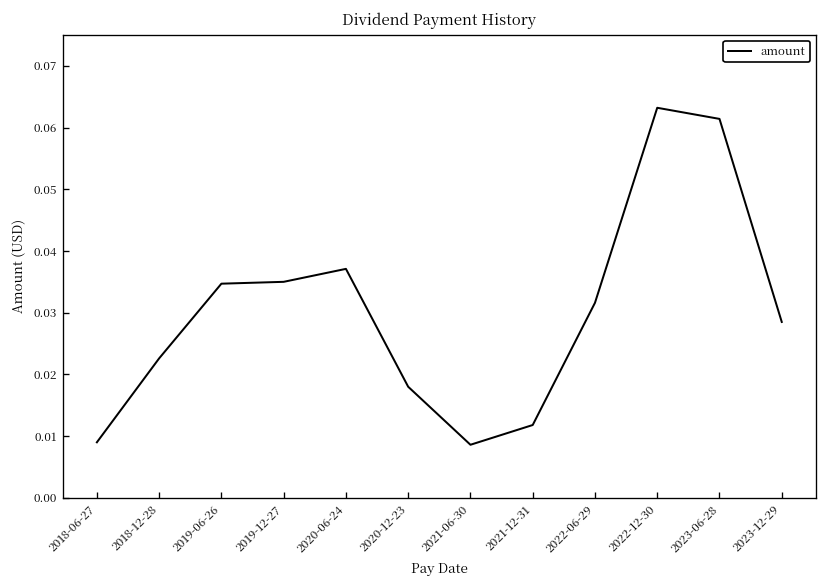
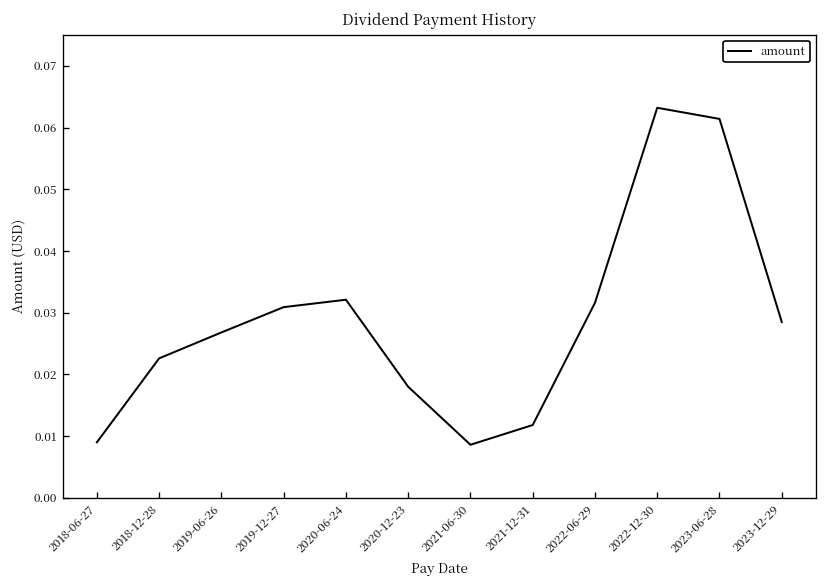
  {
    "2018-06-27": 0.009,
    "2018-12-28": 0.023,
-   "2019-06-26": 0.035,
-   "2019-12-27": 0.035,
-   "2020-06-24": 0.037,
+   "2019-06-26": 0.027,
+   "2019-12-27": 0.031,
+   "2020-06-24": 0.032,
    "2020-12-23": 0.018,
    "2021-06-30": 0.009,
    "2021-12-31": 0.012,
    "2022-06-29": 0.032,
    "2022-12-30": 0.063,
    "2023-06-28": 0.061,
    "2023-12-29": 0.029
  }
